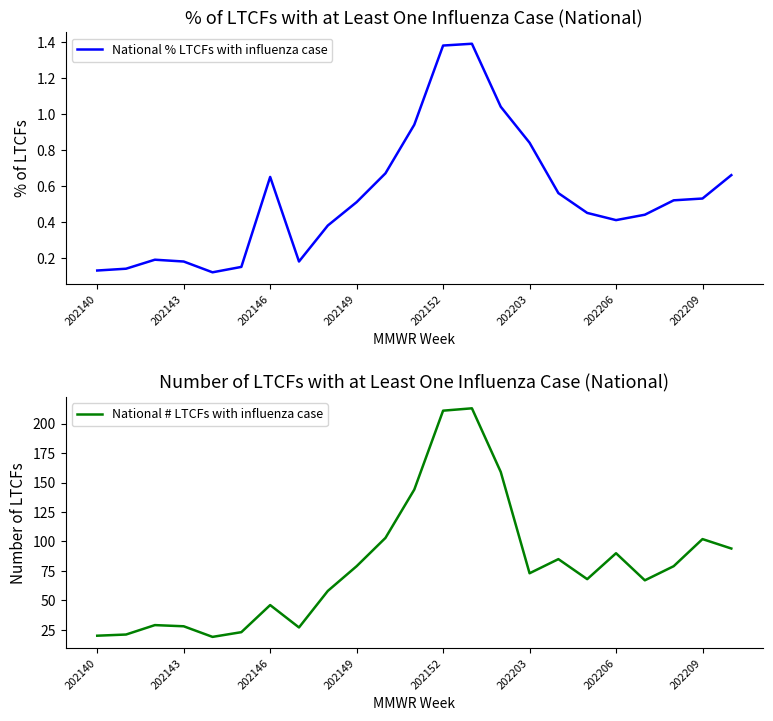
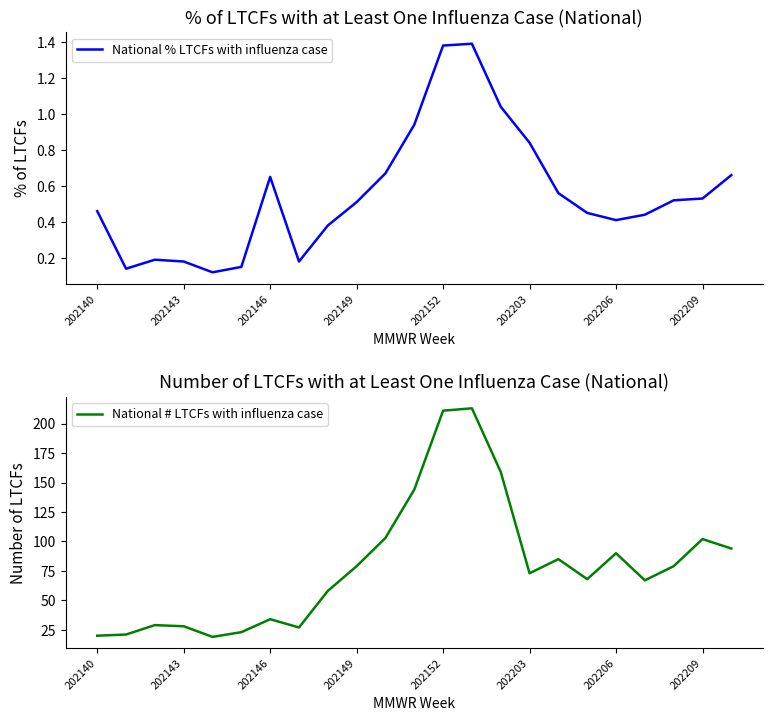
  {
    "% of LTCFs with at Least One Influenza Case (National)": {
-     "202140": 0.13,
+     "202140": 0.46,
      "202143": 0.18,
      "202146": 0.65,
      "202149": 0.51,
      "202152": 1.38,
      "202203": 0.84,
      "202206": 0.41,
      "202209": 0.53
    },
    "Number of LTCFs with at Least One Influenza Case (National)": {
      "202140": 20,
      "202143": 28,
-     "202146": 46,
+     "202146": 34,
      "202149": 79,
      "202152": 211,
      "202203": 73,
      "202206": 90,
      "202209": 102
    }
  }
